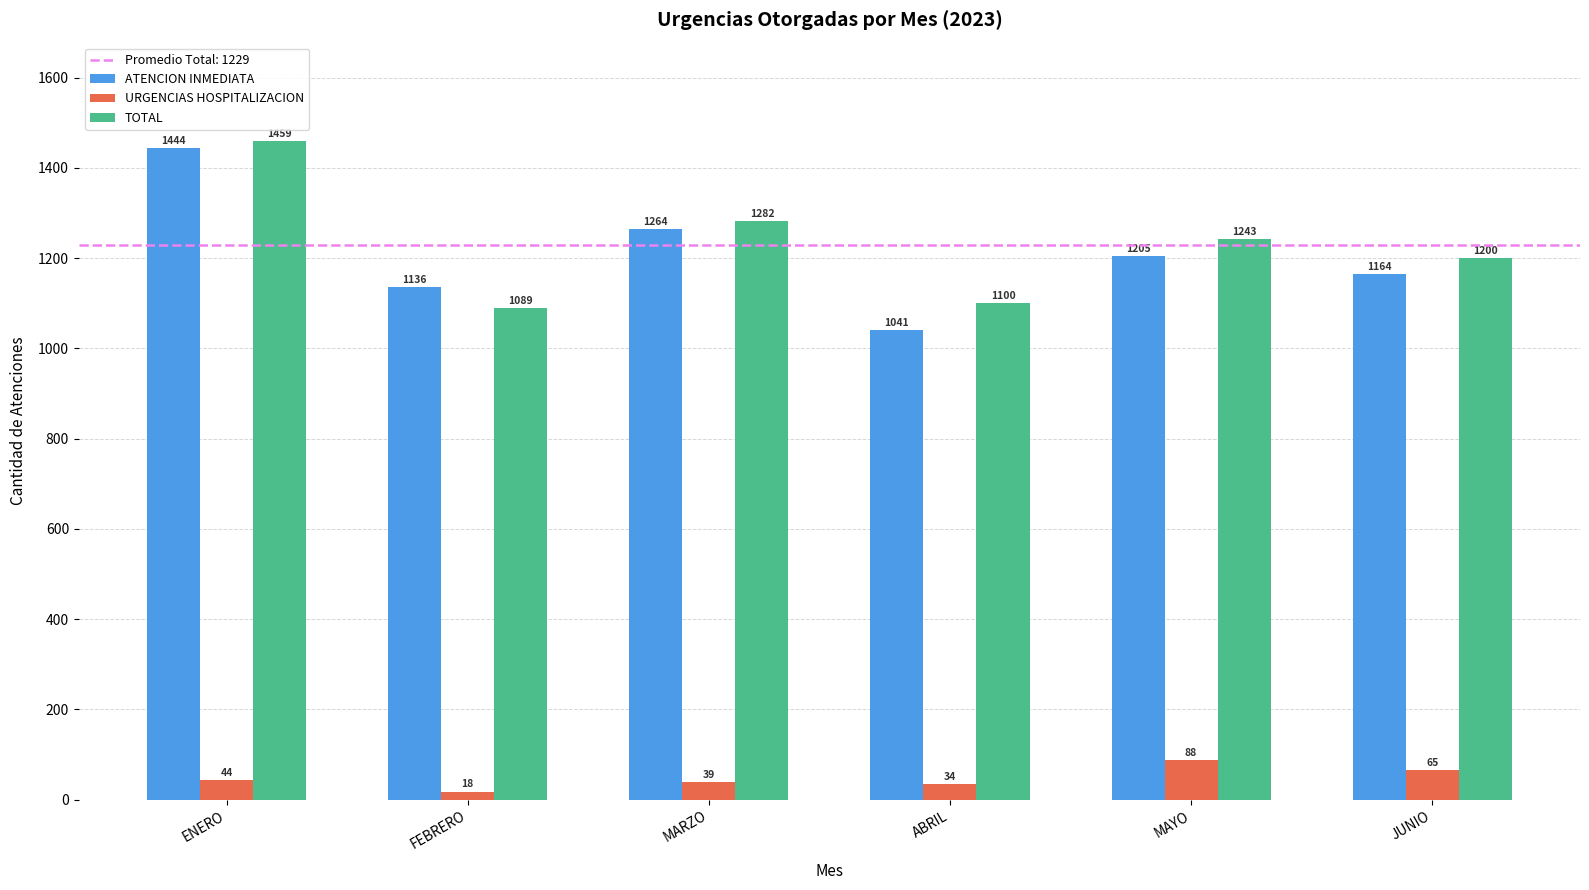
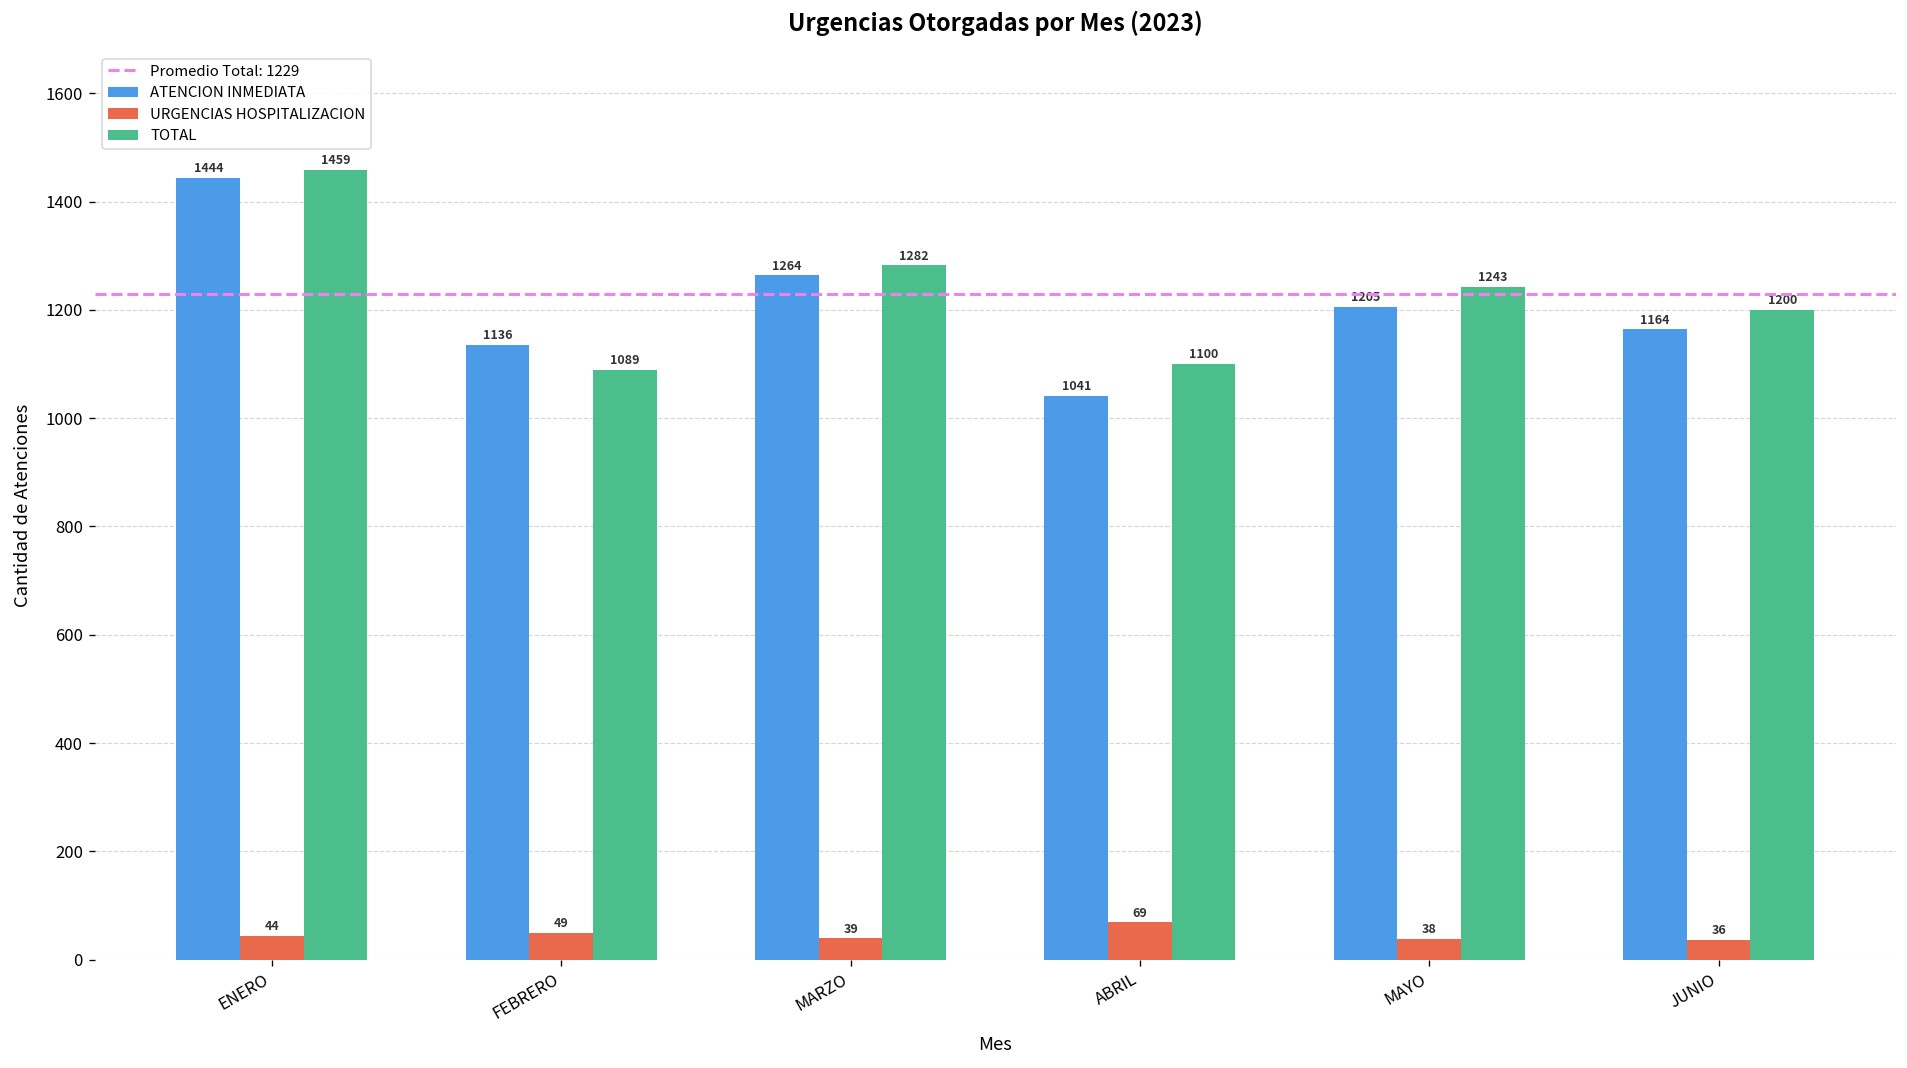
  {
    "ATENCION INMEDIATA": {
      "ENERO": 1444,
      "FEBRERO": 1136,
      "MARZO": 1264,
      "ABRIL": 1041,
      "MAYO": 1205,
      "JUNIO": 1164
    },
    "URGENCIAS HOSPITALIZACION": {
      "ENERO": 44,
-     "FEBRERO": 18,
+     "FEBRERO": 49,
      "MARZO": 39,
-     "ABRIL": 34,
-     "MAYO": 88,
-     "JUNIO": 65
+     "ABRIL": 69,
+     "MAYO": 38,
+     "JUNIO": 36
    },
    "TOTAL": {
      "FEBRERO": 1089,
      "MARZO": 1282,
      "ABRIL": 1100,
      "MAYO": 1243,
      "JUNIO": 1200
    }
  }
